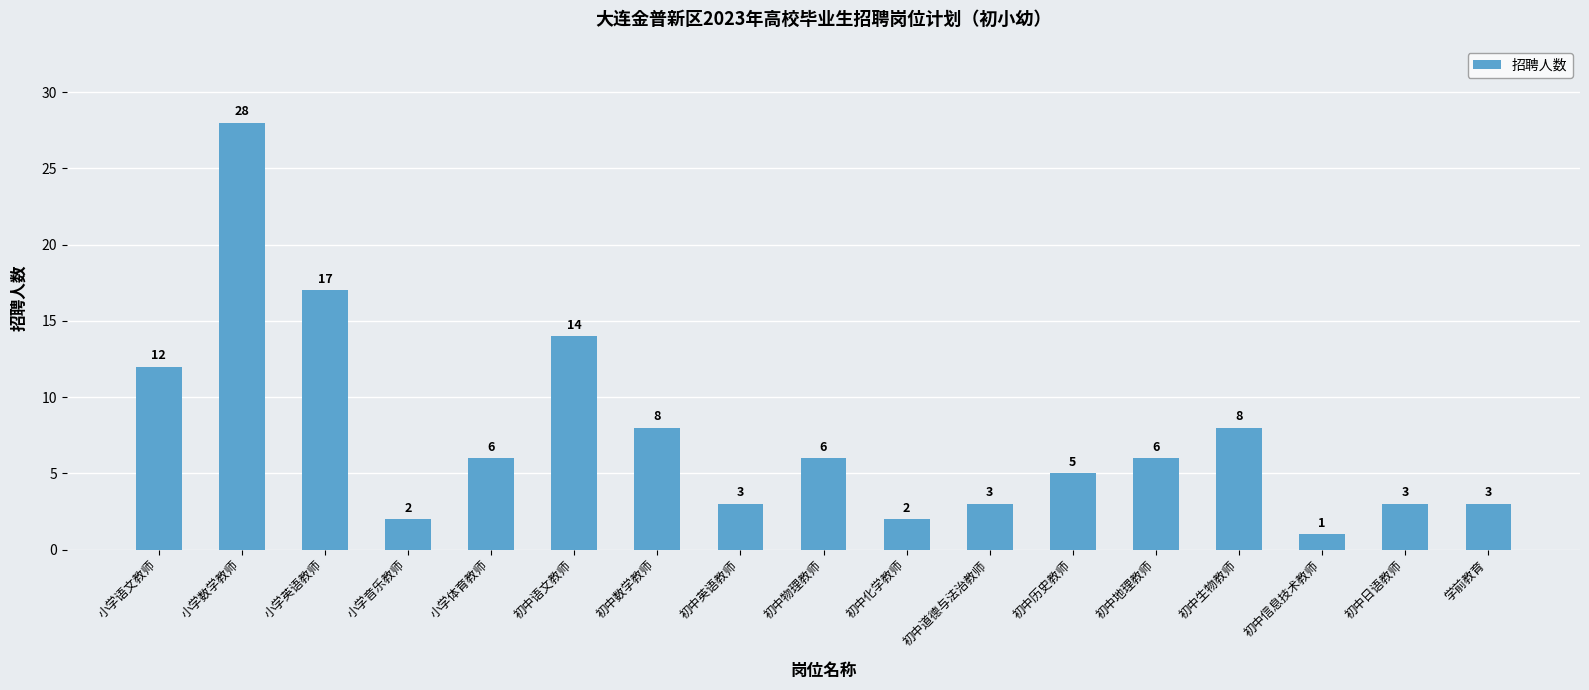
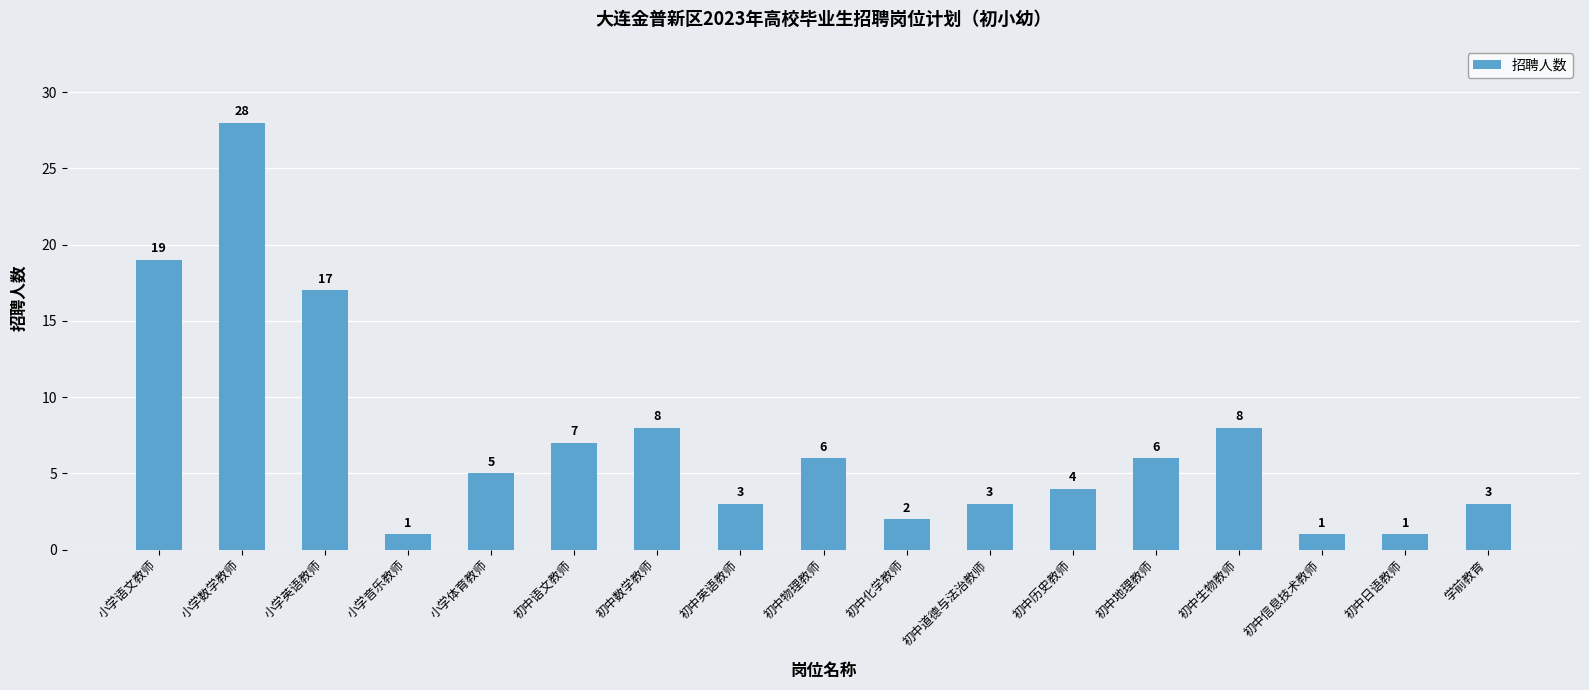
  {
-   "小学语文教师": 12,
+   "小学语文教师": 19,
    "小学数学教师": 28,
    "小学英语教师": 17,
-   "小学音乐教师": 2,
-   "小学体育教师": 6,
-   "初中语文教师": 14,
+   "小学音乐教师": 1,
+   "小学体育教师": 5,
+   "初中语文教师": 7,
    "初中数学教师": 8,
    "初中英语教师": 3,
    "初中物理教师": 6,
    "初中化学教师": 2,
    "初中道德与法治教师": 3,
-   "初中历史教师": 5,
+   "初中历史教师": 4,
    "初中地理教师": 6,
    "初中生物教师": 8,
    "初中信息技术教师": 1,
-   "初中日语教师": 3,
+   "初中日语教师": 1,
    "学前教育": 3
  }
